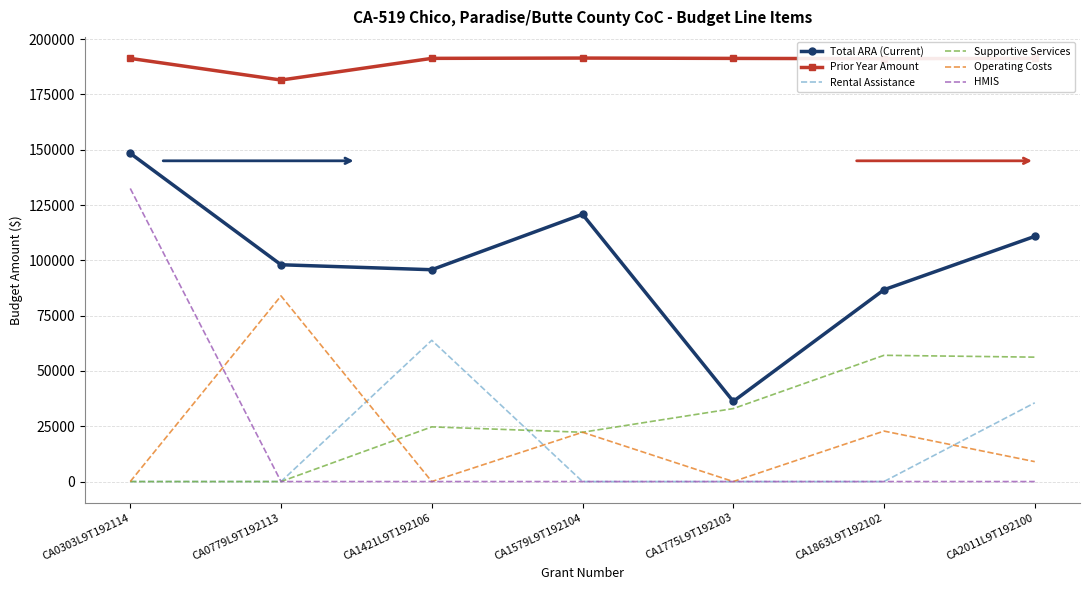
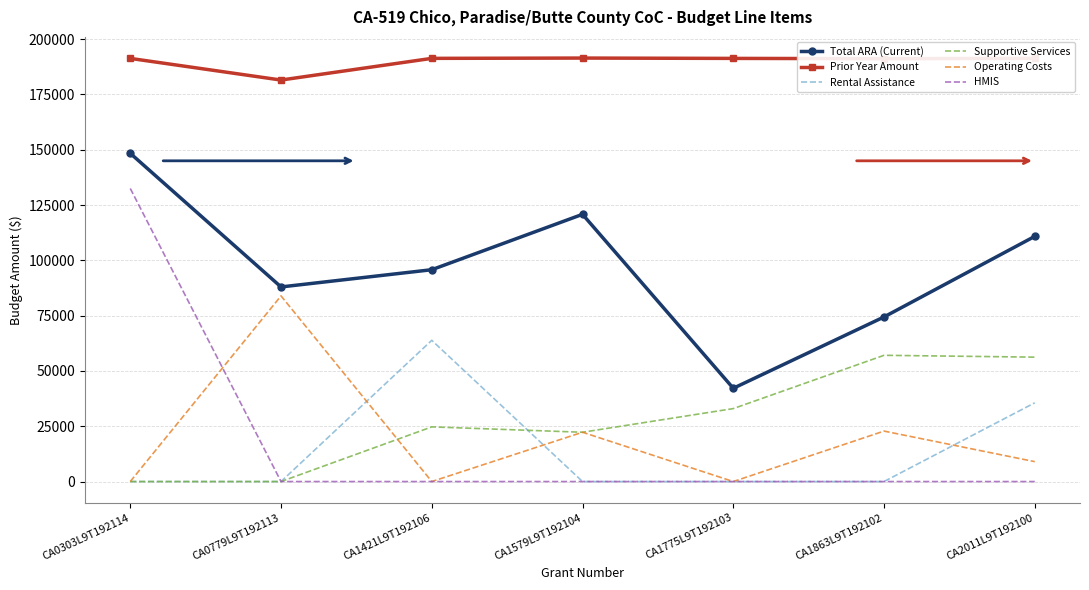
  {
    "Total ARA (Current)": {
      "CA0303L9T192114": 148000,
-     "CA0779L9T192113": 98000,
+     "CA0779L9T192113": 88000,
      "CA1421L9T192106": 96000,
      "CA1579L9T192104": 121000,
-     "CA1775L9T192103": 36000,
-     "CA1863L9T192102": 87000,
+     "CA1775L9T192103": 42000,
+     "CA1863L9T192102": 74000,
      "CA2011L9T192100": 111000
    },
    "Prior Year Amount": {
      "CA0303L9T192114": 191000,
      "CA0779L9T192113": 182000,
      "CA1421L9T192106": 191000,
      "CA1579L9T192104": 191000,
      "CA1775L9T192103": 191000
    },
    "Rental Assistance": {
      "CA1421L9T192106": 64000,
      "CA2011L9T192100": 36000
    },
    "Supportive Services": {
      "CA1421L9T192106": 25000,
      "CA1775L9T192103": 33000,
      "CA1863L9T192102": 57000,
      "CA2011L9T192100": 56000
    },
    "Operating Costs": {
      "CA0779L9T192113": 84000,
      "CA1863L9T192102": 23000,
      "CA2011L9T192100": 9000
    },
    "HMIS": {
      "CA0303L9T192114": 132000,
      "CA2011L9T192100": 0
    }
  }
